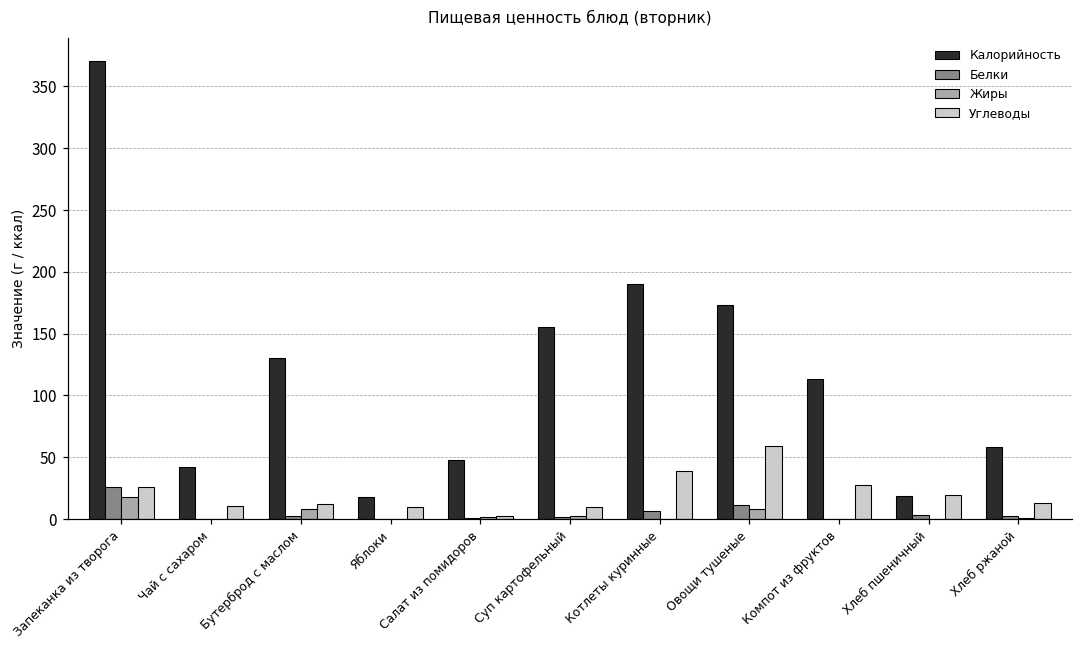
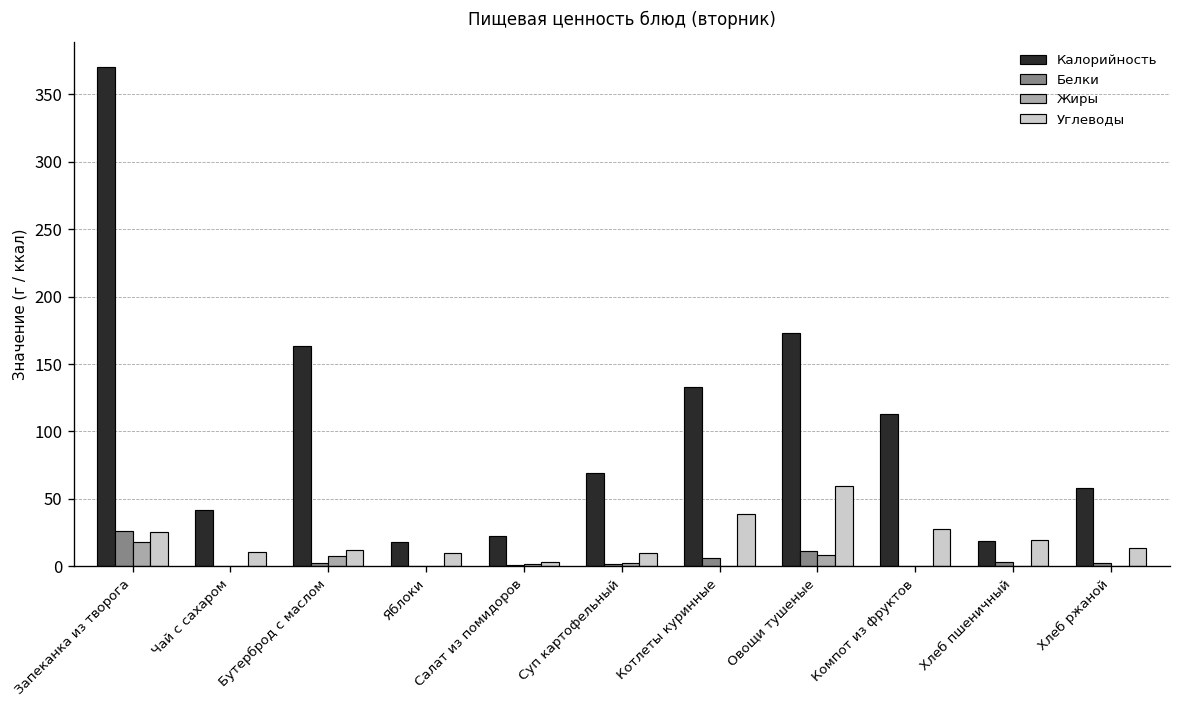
  {
    "Калорийность": {
      "Запеканка из творога": 370,
      "Чай с сахаром": 42,
-     "Бутерброд с маслом": 131,
+     "Бутерброд с маслом": 163,
      "Яблоки": 18,
-     "Салат из помидоров": 47,
-     "Суп картофельный": 156,
-     "Котлеты куринные": 190,
+     "Салат из помидоров": 23,
+     "Суп картофельный": 69,
+     "Котлеты куринные": 133,
      "Овощи тушеные": 173,
      "Компот из фруктов": 113,
      "Хлеб пшеничный": 19,
      "Хлеб ржаной": 58
    }
  }
